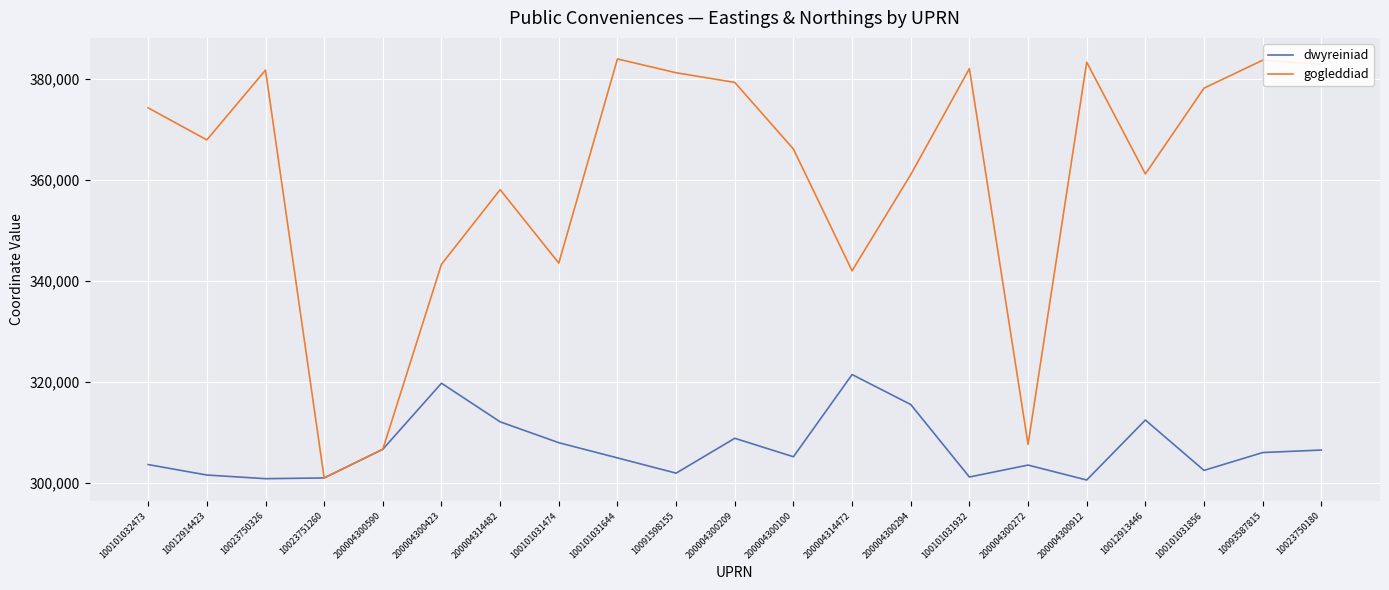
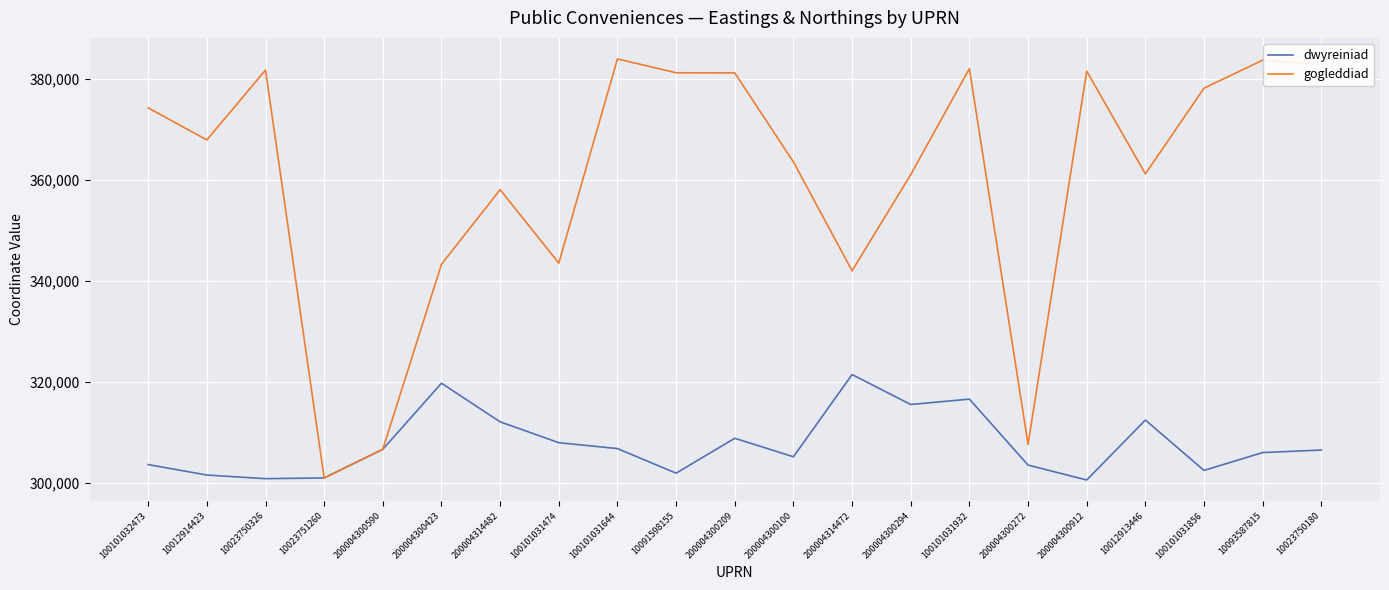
  {
    "dwyreiniad": {
      "100101032473": "304,000",
      "10012914423": "302,000",
      "10023750326": "301,000",
      "200004300423": "320,000",
      "200004314482": "312,000",
      "100101031474": "308,000",
-     "100101031644": "305,000",
+     "100101031644": "307,000",
      "10091598155": "302,000",
      "200004300209": "309,000",
      "200004300100": "305,000",
      "200004314472": "321,000",
      "200004300294": "316,000",
-     "100101031932": "301,000",
+     "100101031932": "317,000",
      "200004300272": "304,000",
      "200004300912": "301,000",
      "10012913446": "312,000",
      "100101031856": "302,000",
      "10093587815": "306,000",
      "10023750180": "306,000"
    },
    "gogleddiad": {
      "100101032473": "374,000",
      "10012914423": "368,000",
      "10023750326": "382,000",
      "200004300423": "343,000",
      "200004314482": "358,000",
      "100101031474": "344,000",
      "100101031644": "384,000",
      "10091598155": "381,000",
-     "200004300209": "379,000",
-     "200004300100": "366,000",
+     "200004300209": "381,000",
+     "200004300100": "364,000",
      "200004314472": "342,000",
      "200004300294": "361,000",
      "100101031932": "382,000",
      "200004300272": "308,000",
-     "200004300912": "383,000",
+     "200004300912": "382,000",
      "10012913446": "361,000",
      "100101031856": "378,000",
      "10093587815": "384,000"
    }
  }
